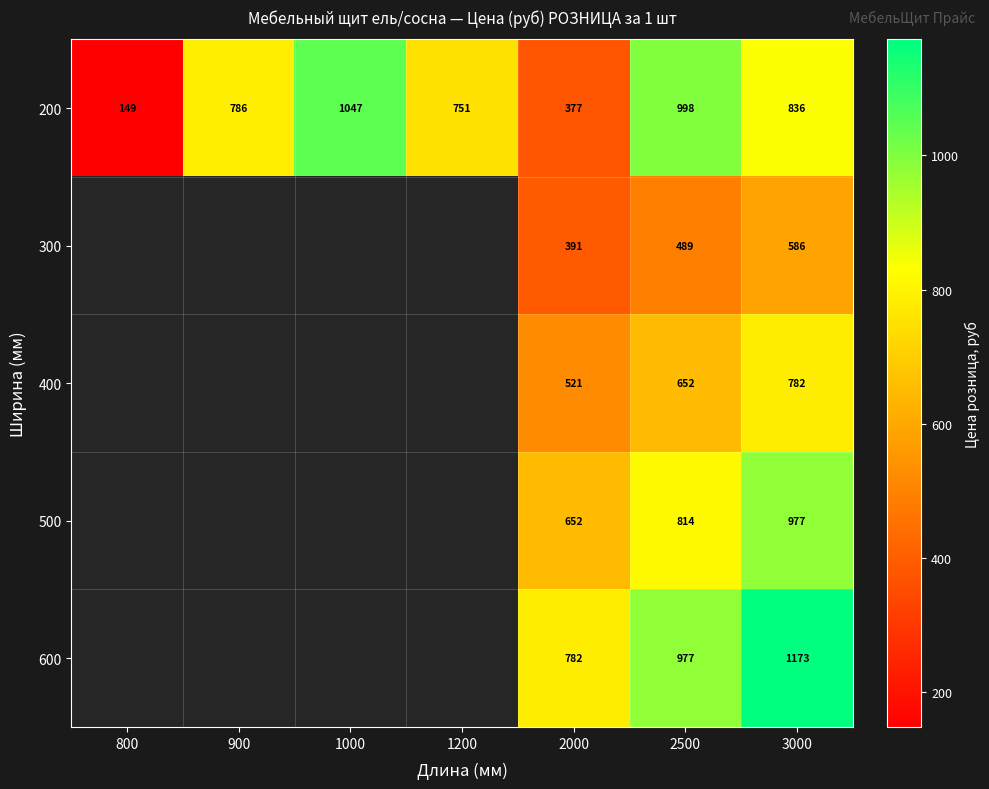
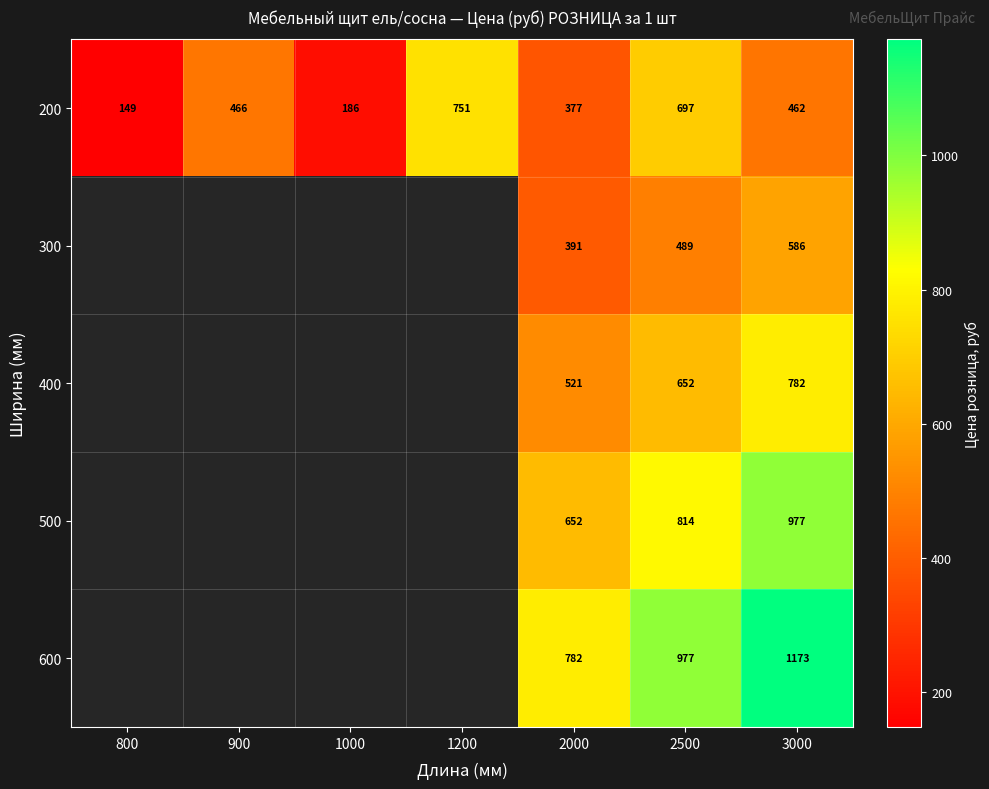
  {
    "200": {
      "800": 149,
-     "900": 786,
-     "1000": 1047,
+     "900": 466,
+     "1000": 186,
      "1200": 751,
      "2000": 377,
-     "2500": 998,
-     "3000": 836
+     "2500": 697,
+     "3000": 462
    },
    "300": {
      "2000": 391,
      "2500": 489,
      "3000": 586
    },
    "400": {
      "2000": 521,
      "2500": 652,
      "3000": 782
    },
    "500": {
      "2000": 652,
      "2500": 814,
      "3000": 977
    },
    "600": {
      "2000": 782,
      "2500": 977,
      "3000": 1173
    }
  }
